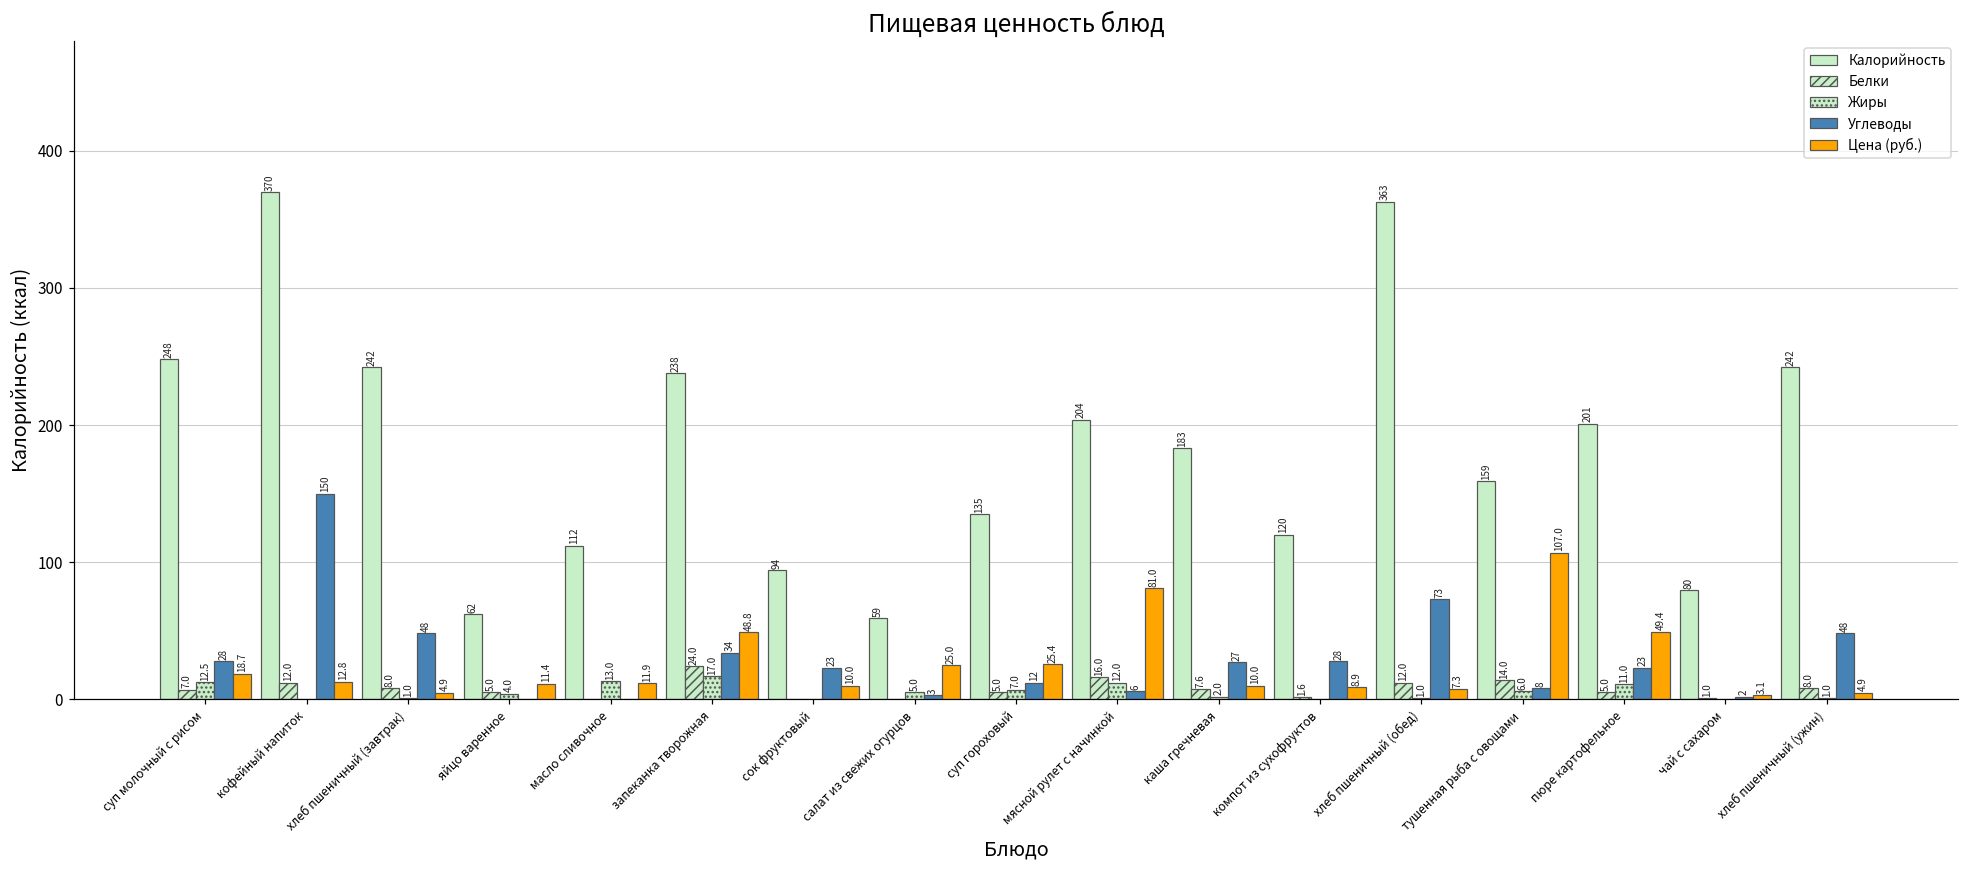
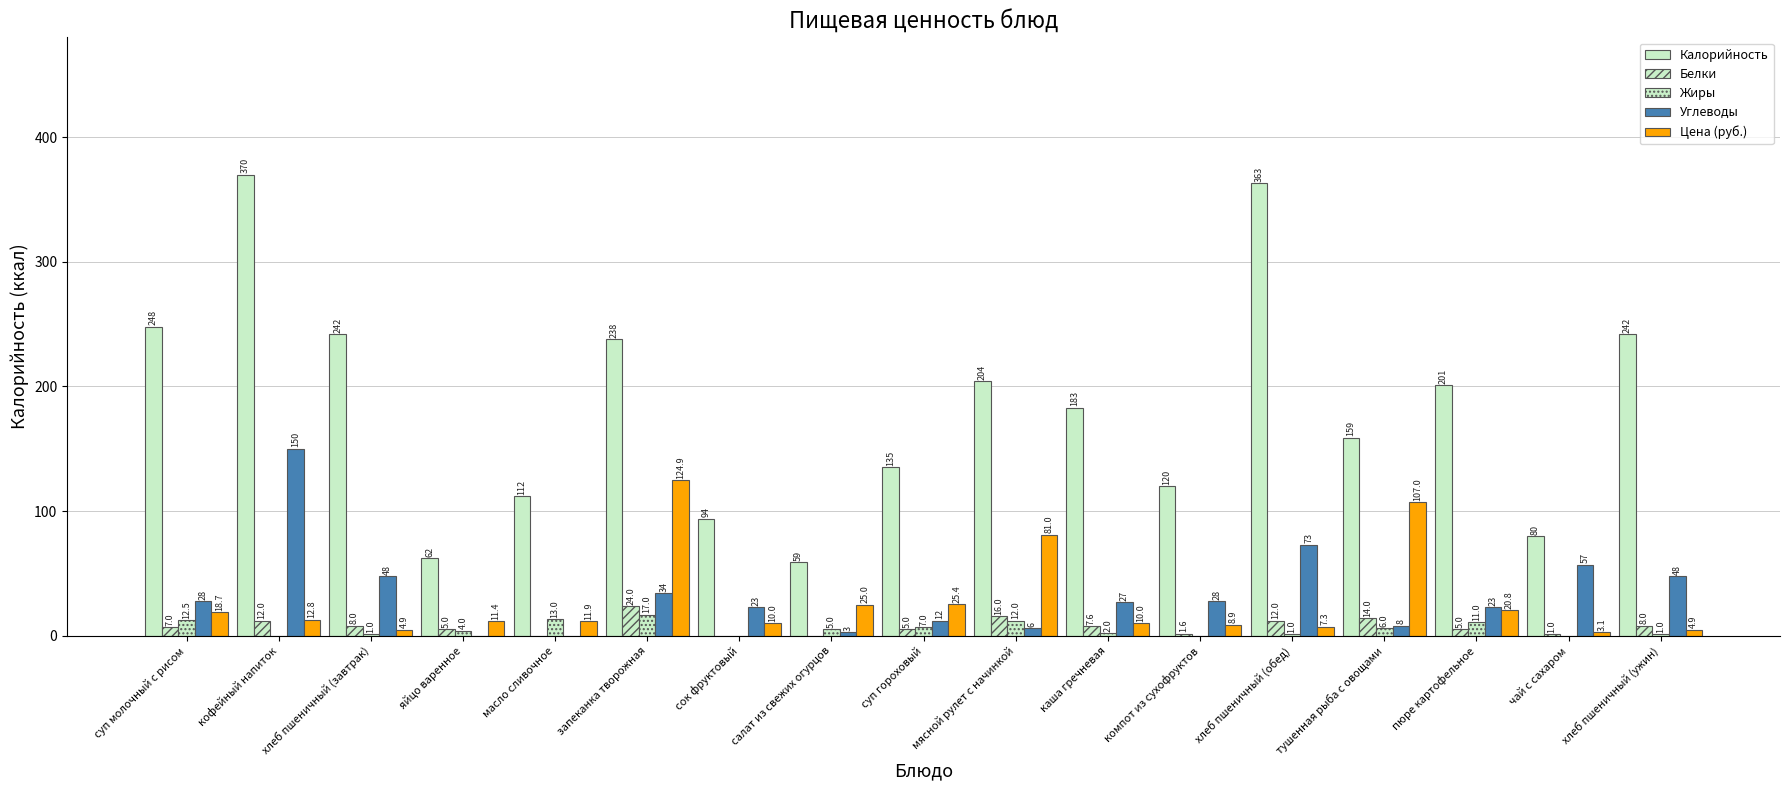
  {
    "Углеводы": {
      "суп молочный с рисом": 28,
      "кофейный напиток": 150,
      "хлеб пшеничный (завтрак)": 48,
      "запеканка творожная": 34,
      "сок фруктовый": 23,
      "салат из свежих огурцов": 3,
      "суп гороховый": 12,
      "мясной рулет с начинкой": 6,
      "каша гречневая": 27,
      "компот из сухофруктов": 28,
      "хлеб пшеничный (обед)": 73,
      "тушенная рыба с овощами": 8,
      "пюре картофельное": 23,
-     "чай с сахаром": 2,
+     "чай с сахаром": 57,
      "хлеб пшеничный (ужин)": 48
    },
    "Цена (руб.)": {
      "суп молочный с рисом": 18.7,
      "кофейный напиток": 12.8,
      "хлеб пшеничный (завтрак)": 4.9,
      "яйцо варенное": 11.4,
      "масло сливочное": 11.9,
-     "запеканка творожная": 48.8,
+     "запеканка творожная": 124.9,
      "сок фруктовый": 10.0,
      "салат из свежих огурцов": 25.0,
      "суп гороховый": 25.4,
      "мясной рулет с начинкой": 81.0,
      "каша гречневая": 10.0,
      "компот из сухофруктов": 8.9,
      "хлеб пшеничный (обед)": 7.3,
      "тушенная рыба с овощами": 107.0,
-     "пюре картофельное": 49.4,
+     "пюре картофельное": 20.8,
      "чай с сахаром": 3.1,
      "хлеб пшеничный (ужин)": 4.9
    }
  }
